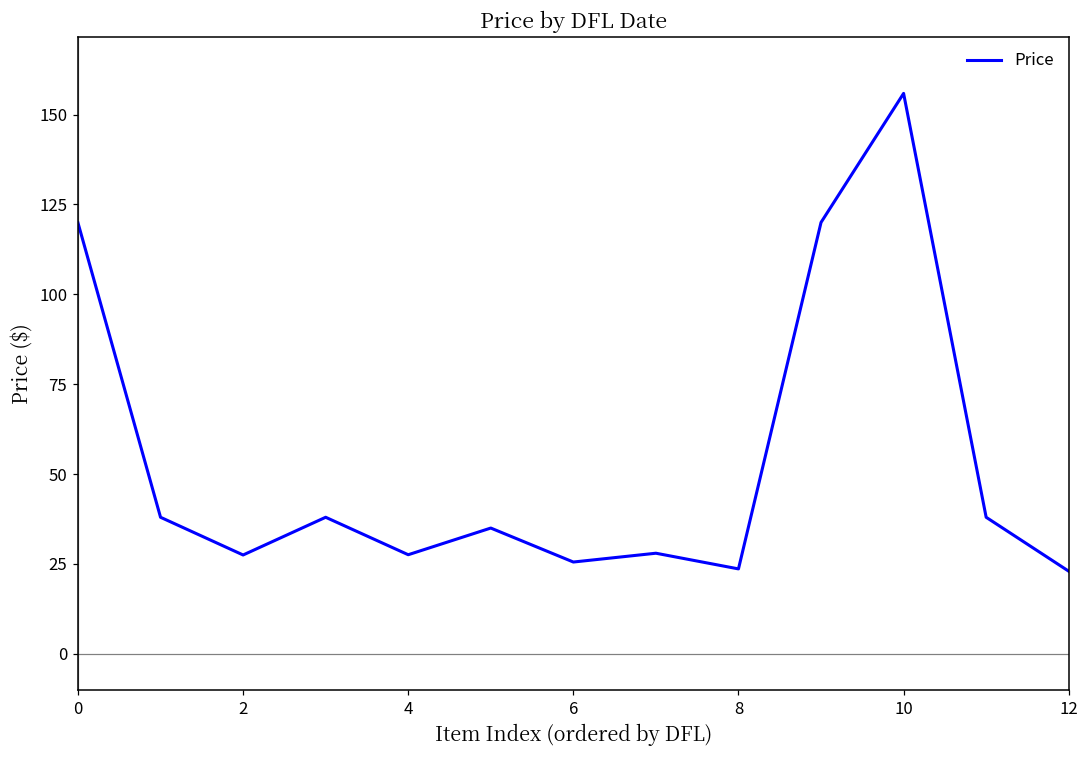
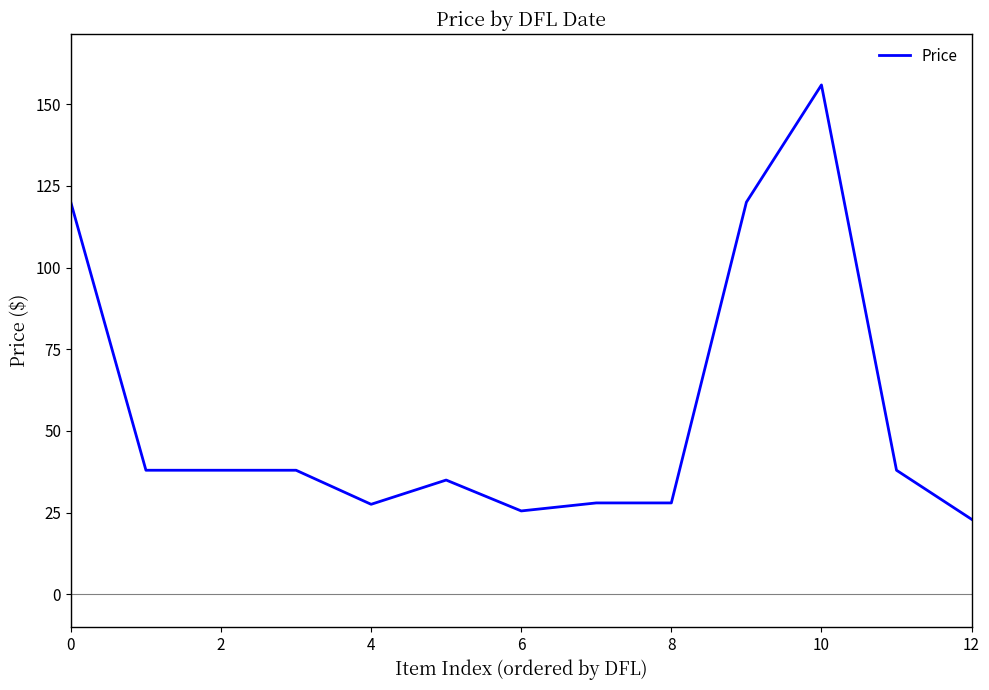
  {
    "0": 120,
-   "2": 28,
+   "2": 38,
    "4": 28,
    "6": 26,
-   "8": 24,
+   "8": 28,
    "10": 156,
    "12": 23
  }
